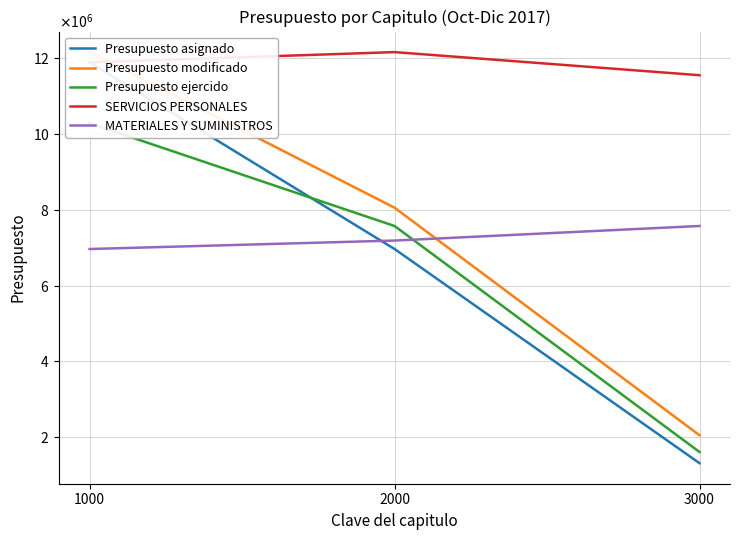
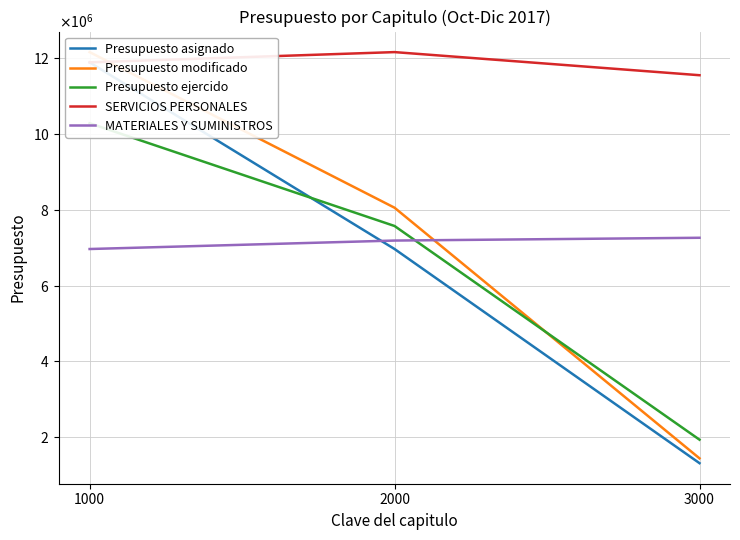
  {
    "Presupuesto asignado": {
      "2000": 7000000,
      "3000": 1300000
    },
    "Presupuesto modificado": {
      "2000": 8100000,
-     "3000": 2000000
+     "3000": 1400000
    },
    "Presupuesto ejercido": {
      "2000": 7600000,
-     "3000": 1600000
+     "3000": 1900000
    },
    "SERVICIOS PERSONALES": {
      "2000": 12200000,
      "3000": 11600000
    },
    "MATERIALES Y SUMINISTROS": {
      "1000": 7000000,
      "2000": 7200000,
-     "3000": 7600000
+     "3000": 7300000
    }
  }
